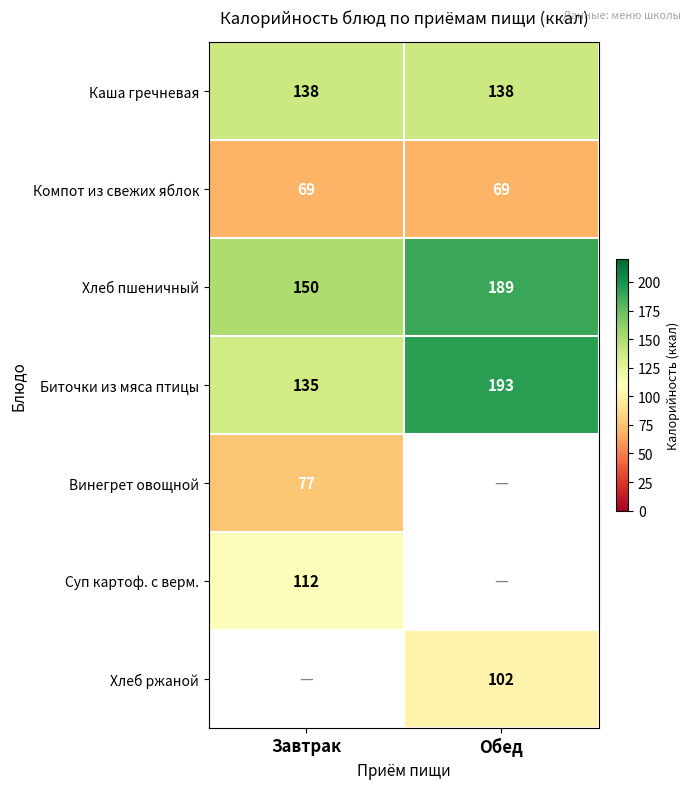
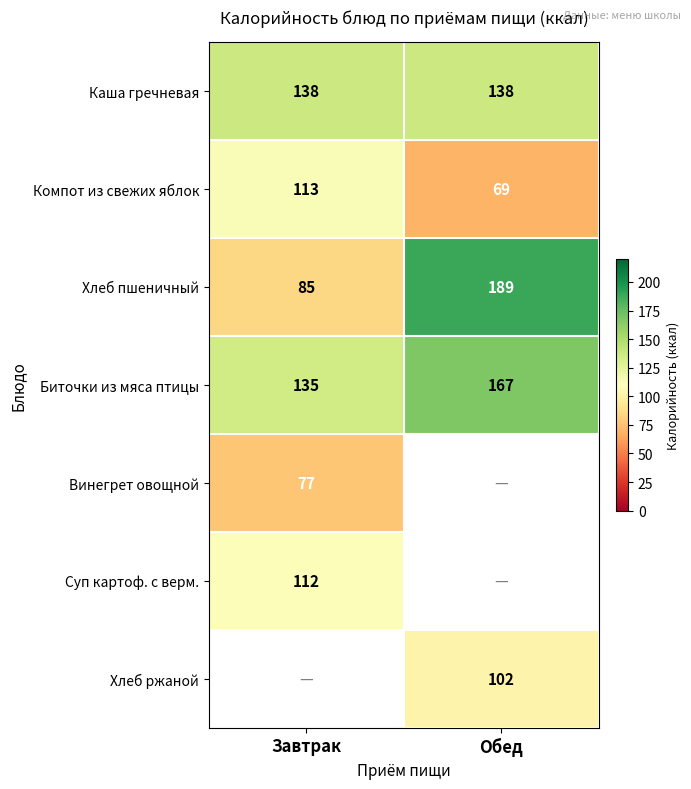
  {
    "Каша гречневая": {
      "Завтрак": 138,
      "Обед": 138
    },
    "Компот из свежих яблок": {
-     "Завтрак": 69,
+     "Завтрак": 113,
      "Обед": 69
    },
    "Хлеб пшеничный": {
-     "Завтрак": 150,
+     "Завтрак": 85,
      "Обед": 189
    },
    "Биточки из мяса птицы": {
      "Завтрак": 135,
-     "Обед": 193
+     "Обед": 167
    },
    "Винегрет овощной": {
      "Завтрак": 77
    },
    "Суп картоф. с верм.": {
      "Завтрак": 112
    },
    "Хлеб ржаной": {
      "Обед": 102
    }
  }
